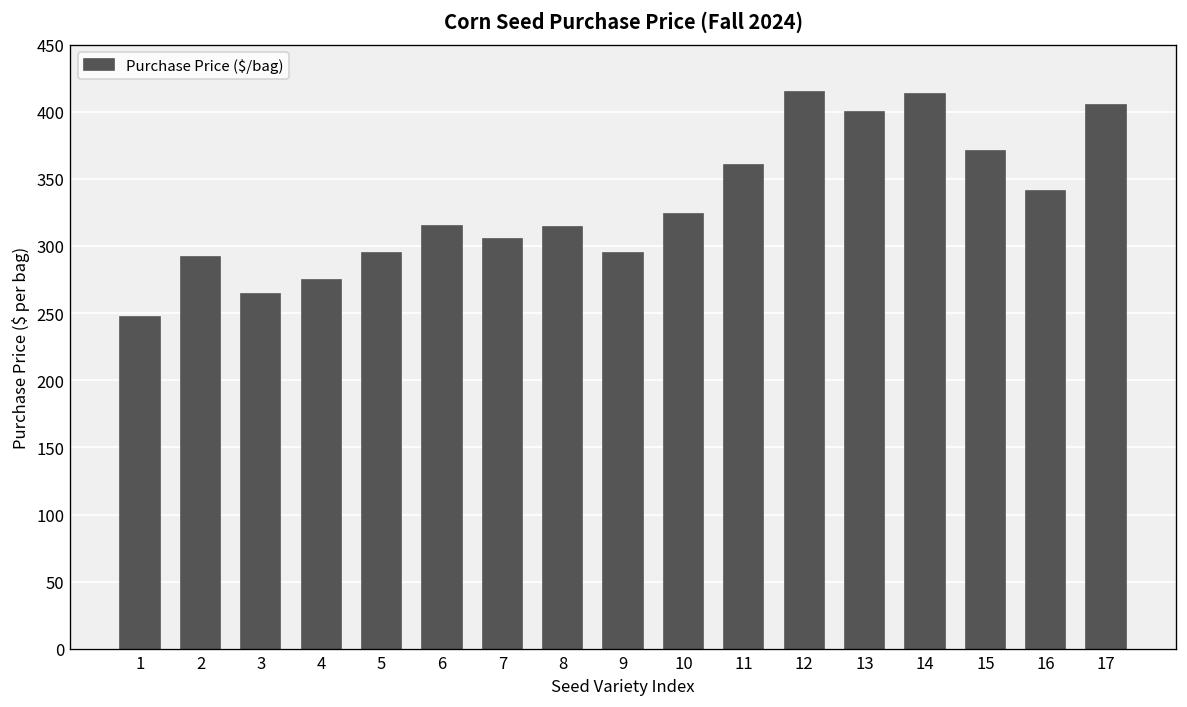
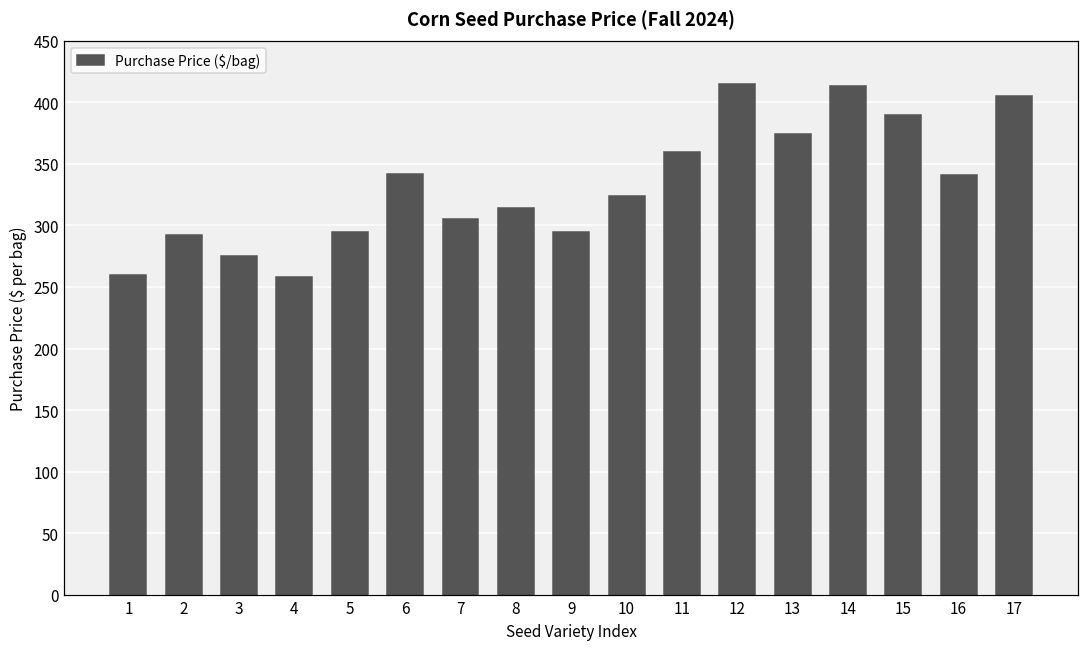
  {
-   "1": 247,
+   "1": 260,
    "2": 292,
-   "3": 264,
-   "4": 275,
+   "3": 275,
+   "4": 258,
    "5": 295,
-   "6": 315,
+   "6": 342,
    "7": 305,
    "8": 314,
    "9": 295,
    "10": 324,
    "11": 360,
    "12": 415,
-   "13": 400,
+   "13": 374,
    "14": 413,
-   "15": 371,
+   "15": 390,
    "16": 341,
    "17": 405
  }
